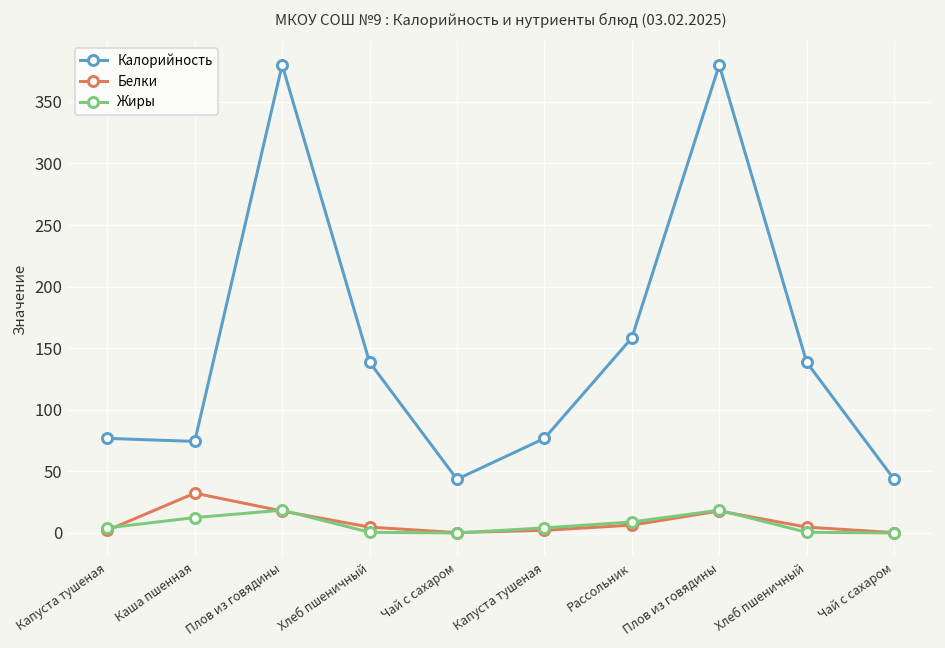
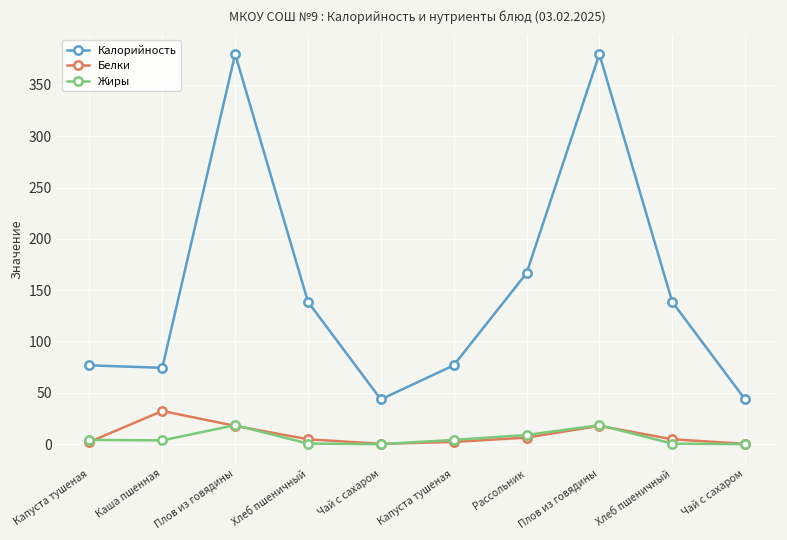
  {
    "Калорийность": {
      "Каша пшенная": 74,
-     "Рассольник": 158
+     "Рассольник": 166
    },
    "Белки": {
      "Каша пшенная": 32,
      "Рассольник": 6
    },
    "Жиры": {
-     "Каша пшенная": 12,
+     "Каша пшенная": 4,
      "Рассольник": 9
    }
  }
